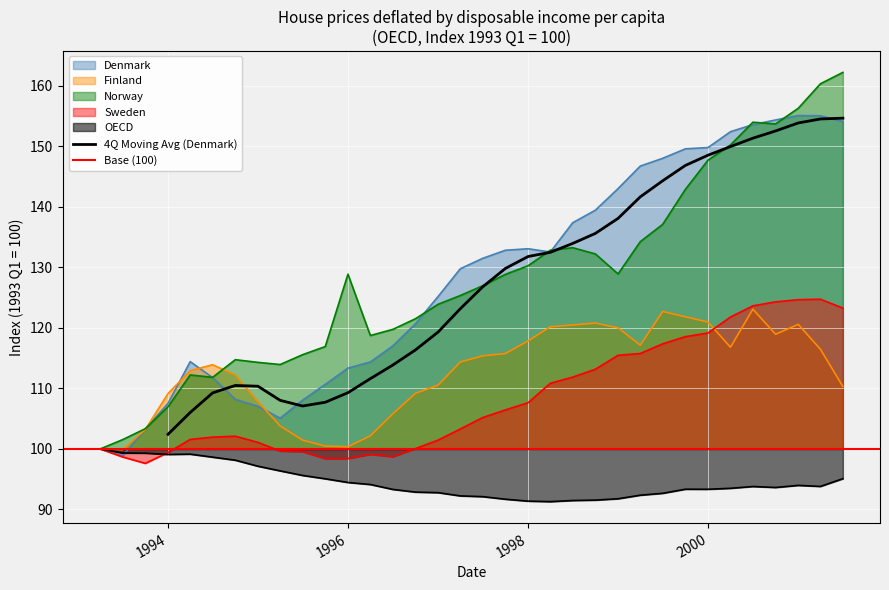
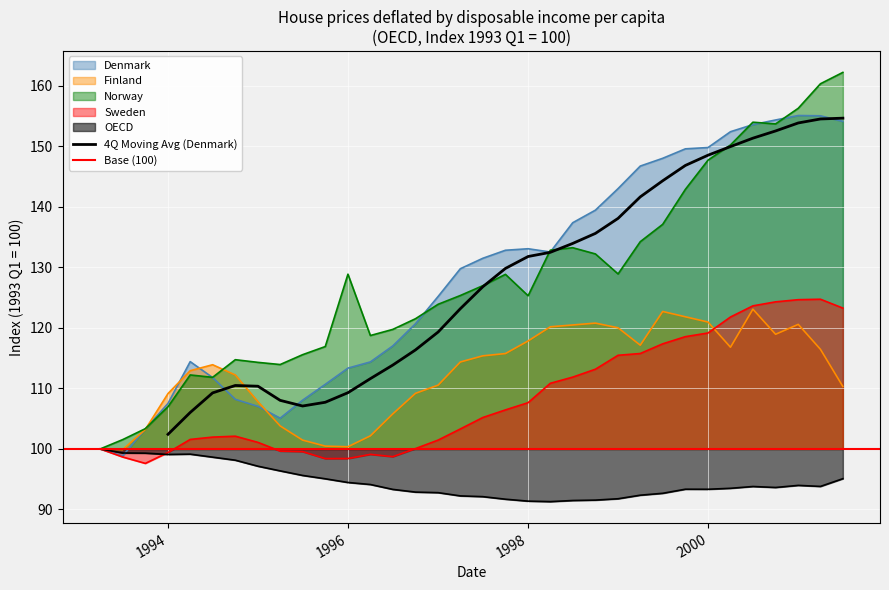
  {
    "Norway": {
      "1994": 107,
      "1996": 129,
-     "1998": 130,
+     "1998": 125,
      "2000": 148
    }
  }
